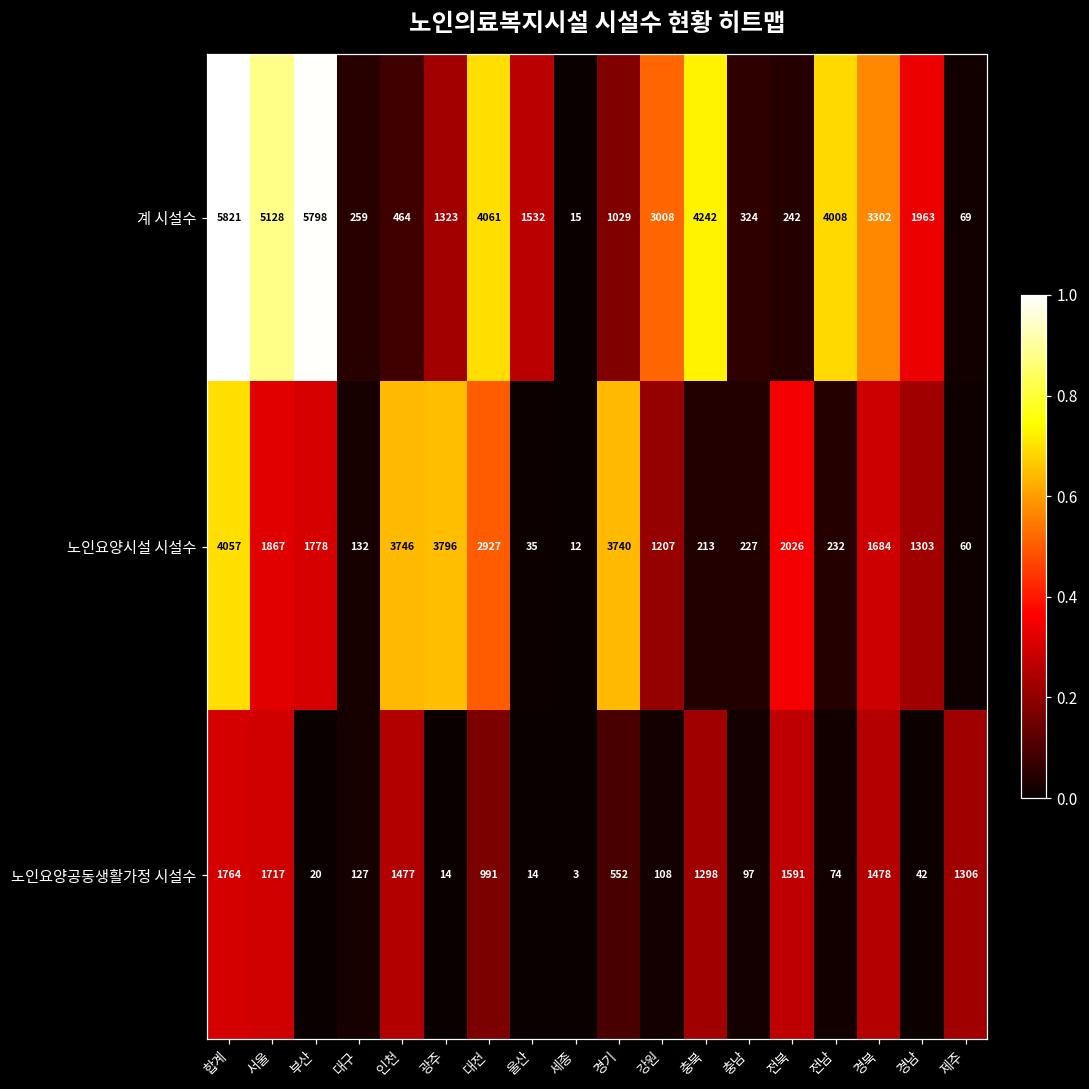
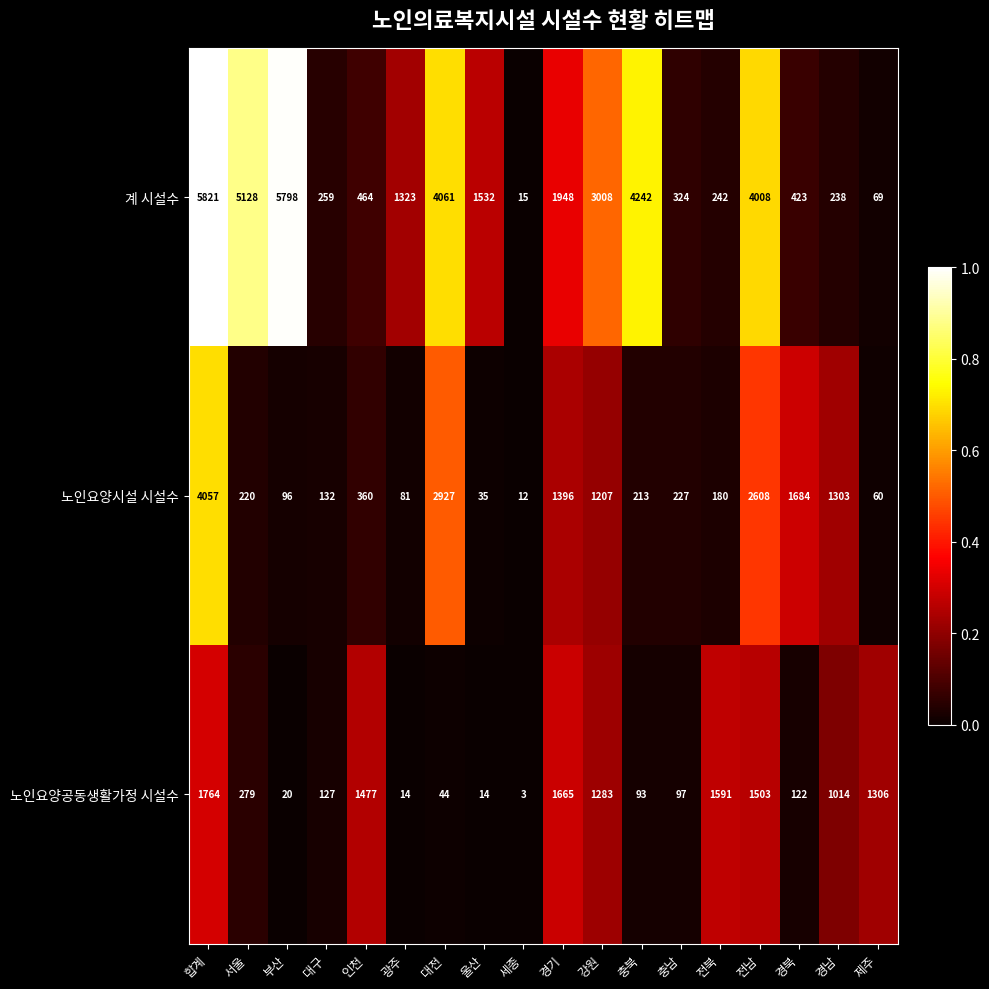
  {
    "계 시설수": {
      "합계": 5821,
      "서울": 5128,
      "부산": 5798,
      "대구": 259,
      "인천": 464,
      "광주": 1323,
      "대전": 4061,
      "울산": 1532,
      "세종": 15,
-     "경기": 1029,
+     "경기": 1948,
      "강원": 3008,
      "충북": 4242,
      "충남": 324,
      "전북": 242,
      "전남": 4008,
-     "경북": 3302,
-     "경남": 1963,
+     "경북": 423,
+     "경남": 238,
      "제주": 69
    },
    "노인요양시설 시설수": {
      "합계": 4057,
-     "서울": 1867,
-     "부산": 1778,
+     "서울": 220,
+     "부산": 96,
      "대구": 132,
-     "인천": 3746,
-     "광주": 3796,
+     "인천": 360,
+     "광주": 81,
      "대전": 2927,
      "울산": 35,
      "세종": 12,
-     "경기": 3740,
+     "경기": 1396,
      "강원": 1207,
      "충북": 213,
      "충남": 227,
-     "전북": 2026,
-     "전남": 232,
+     "전북": 180,
+     "전남": 2608,
      "경북": 1684,
      "경남": 1303,
      "제주": 60
    },
    "노인요양공동생활가정 시설수": {
      "합계": 1764,
-     "서울": 1717,
+     "서울": 279,
      "부산": 20,
      "대구": 127,
      "인천": 1477,
      "광주": 14,
-     "대전": 991,
+     "대전": 44,
      "울산": 14,
      "세종": 3,
-     "경기": 552,
-     "강원": 108,
-     "충북": 1298,
+     "경기": 1665,
+     "강원": 1283,
+     "충북": 93,
      "충남": 97,
      "전북": 1591,
-     "전남": 74,
-     "경북": 1478,
-     "경남": 42,
+     "전남": 1503,
+     "경북": 122,
+     "경남": 1014,
      "제주": 1306
    }
  }
